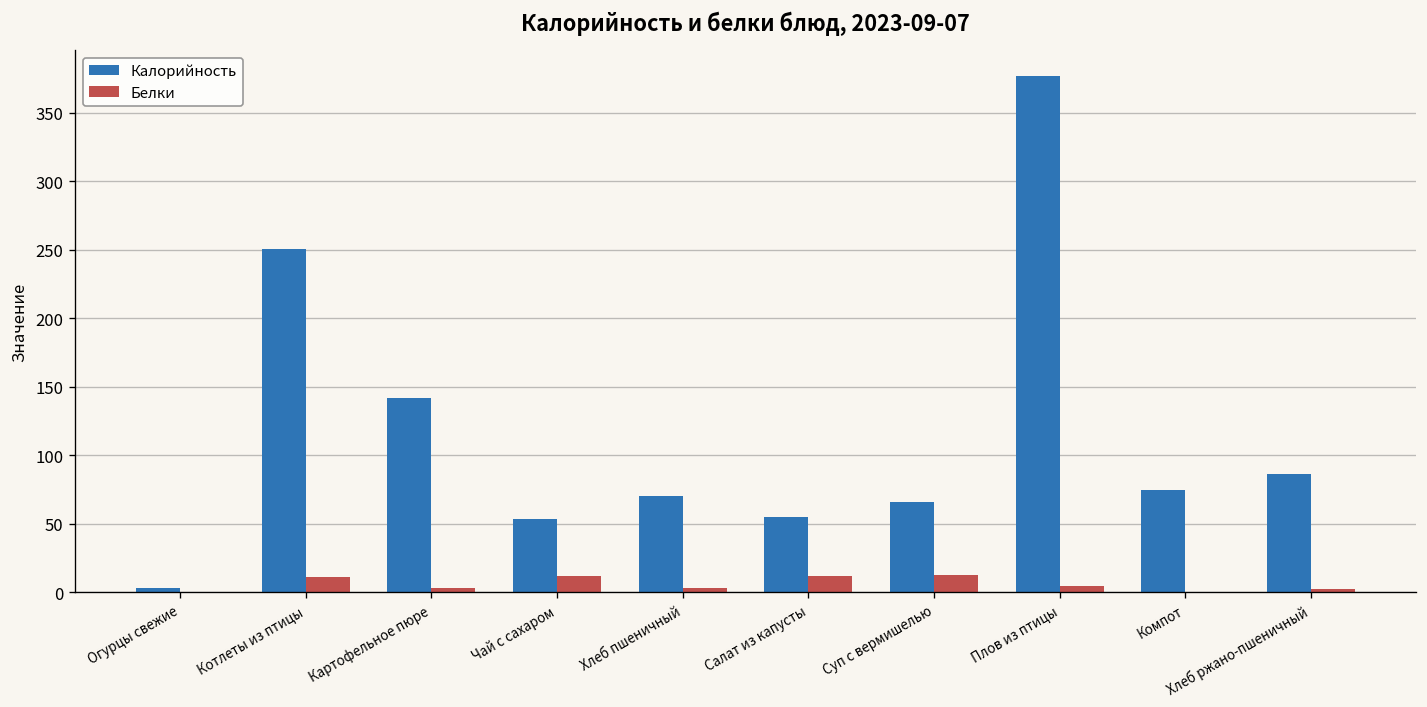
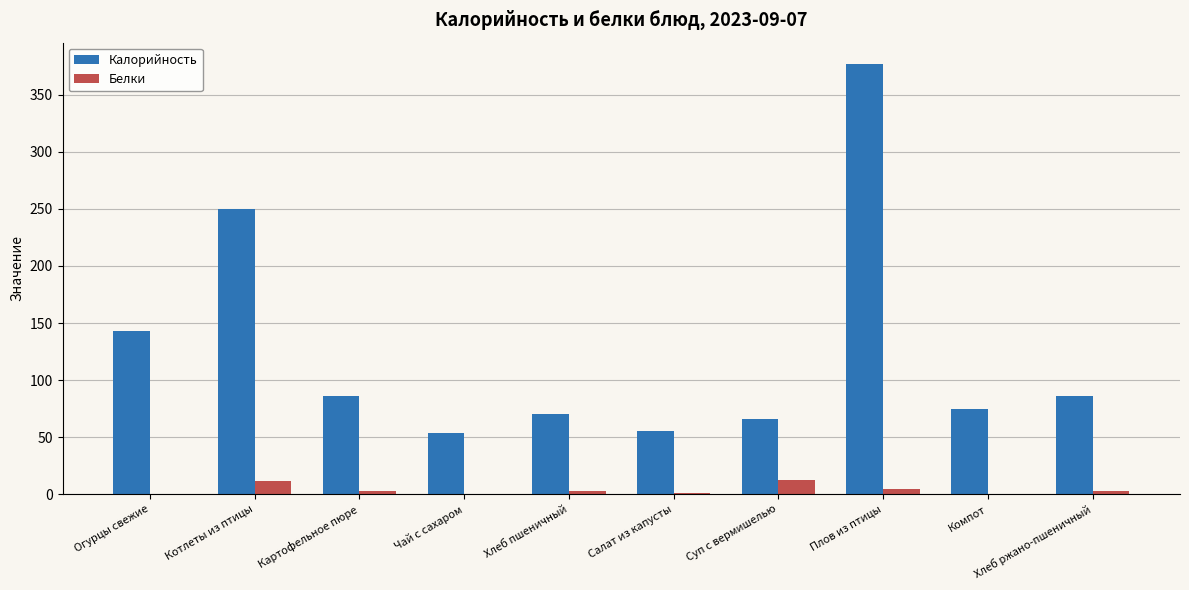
  {
    "Калорийность": {
-     "Огурцы свежие": 3,
+     "Огурцы свежие": 143,
      "Котлеты из птицы": 250,
-     "Картофельное пюре": 142,
+     "Картофельное пюре": 86,
      "Чай с сахаром": 53,
      "Хлеб пшеничный": 70,
      "Салат из капусты": 55,
      "Суп с вермишелью": 66,
      "Плов из птицы": 377,
      "Компот": 75,
      "Хлеб ржано-пшеничный": 86
    },
    "Белки": {
      "Котлеты из птицы": 11,
      "Картофельное пюре": 3,
-     "Чай с сахаром": 12,
+     "Чай с сахаром": 0,
      "Хлеб пшеничный": 3,
-     "Салат из капусты": 11,
+     "Салат из капусты": 1,
      "Суп с вермишелью": 13,
      "Плов из птицы": 4,
      "Хлеб ржано-пшеничный": 3
    }
  }
